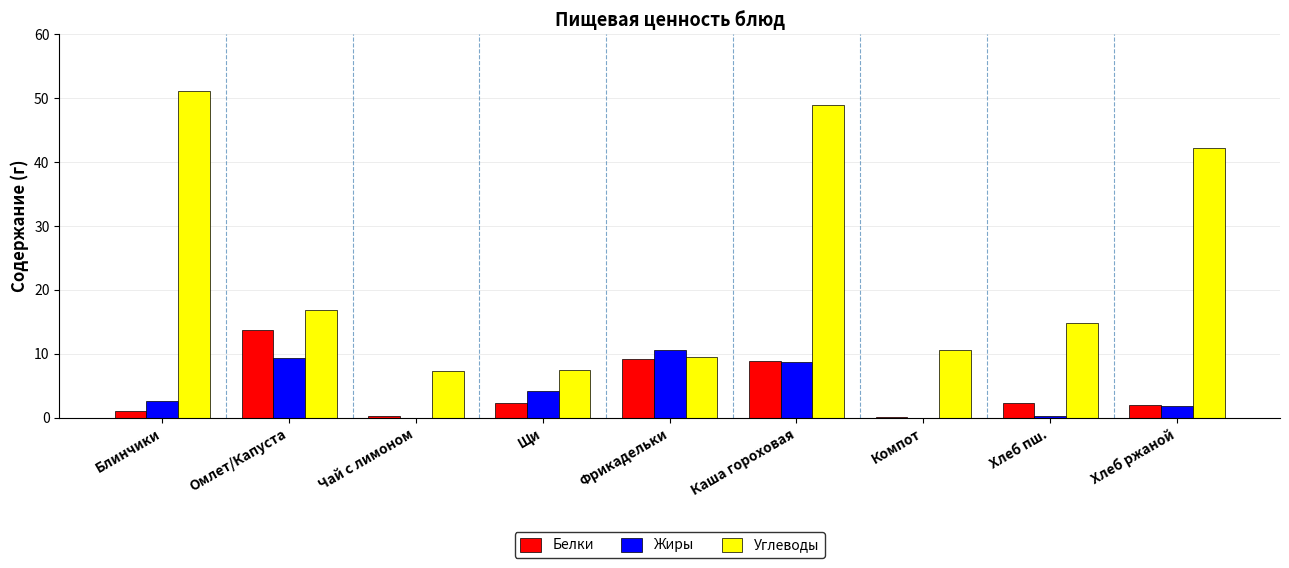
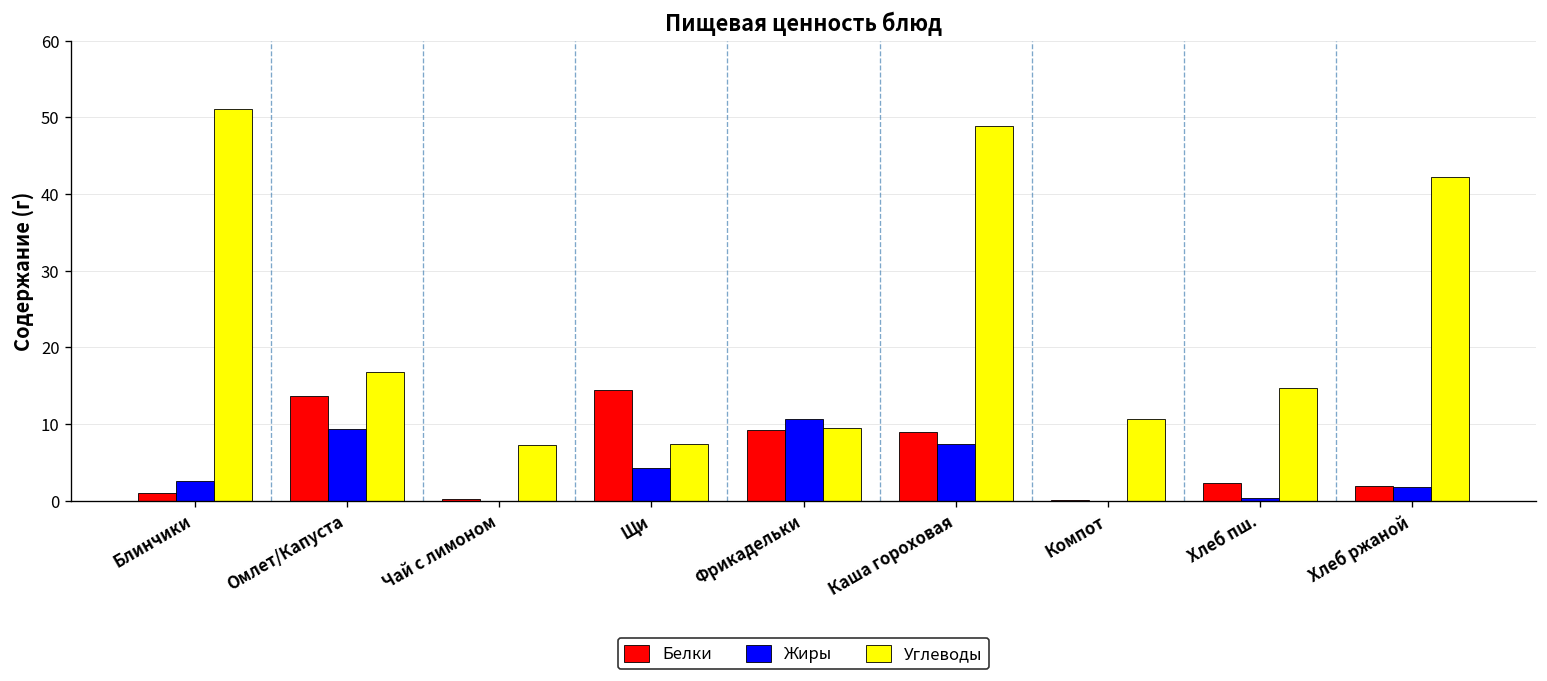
  {
    "Белки": {
      "Блинчики": 1,
      "Омлет/Капуста": 14,
-     "Щи": 2,
+     "Щи": 14,
      "Фрикадельки": 9,
      "Каша гороховая": 9,
      "Хлеб пш.": 2,
      "Хлеб ржаной": 2
    },
    "Жиры": {
      "Блинчики": 3,
      "Омлет/Капуста": 9,
      "Чай с лимоном": 0,
      "Щи": 4,
      "Фрикадельки": 11,
-     "Каша гороховая": 9,
+     "Каша гороховая": 7,
      "Компот": 0,
      "Хлеб ржаной": 2
    },
    "Углеводы": {
      "Блинчики": 51,
      "Омлет/Капуста": 17,
      "Чай с лимоном": 7,
      "Щи": 7,
      "Фрикадельки": 10,
      "Каша гороховая": 49,
      "Компот": 11,
      "Хлеб пш.": 15,
      "Хлеб ржаной": 42
    }
  }
